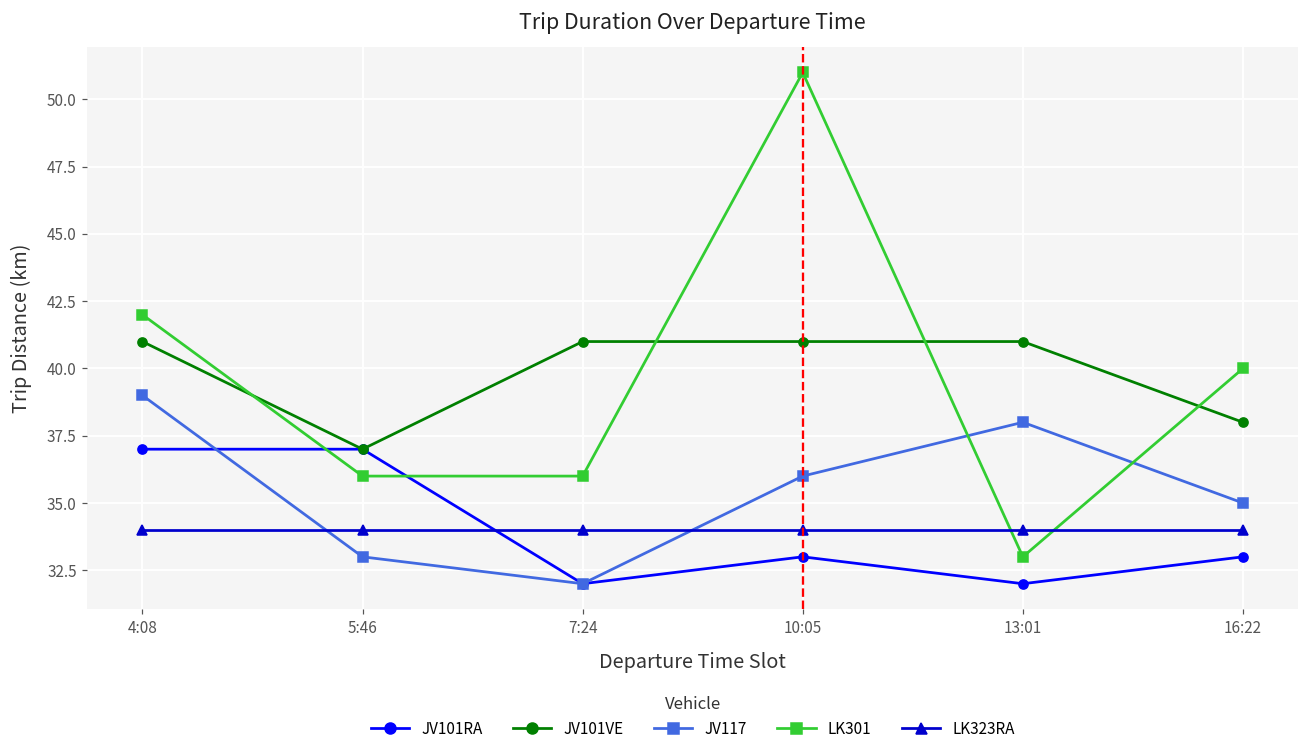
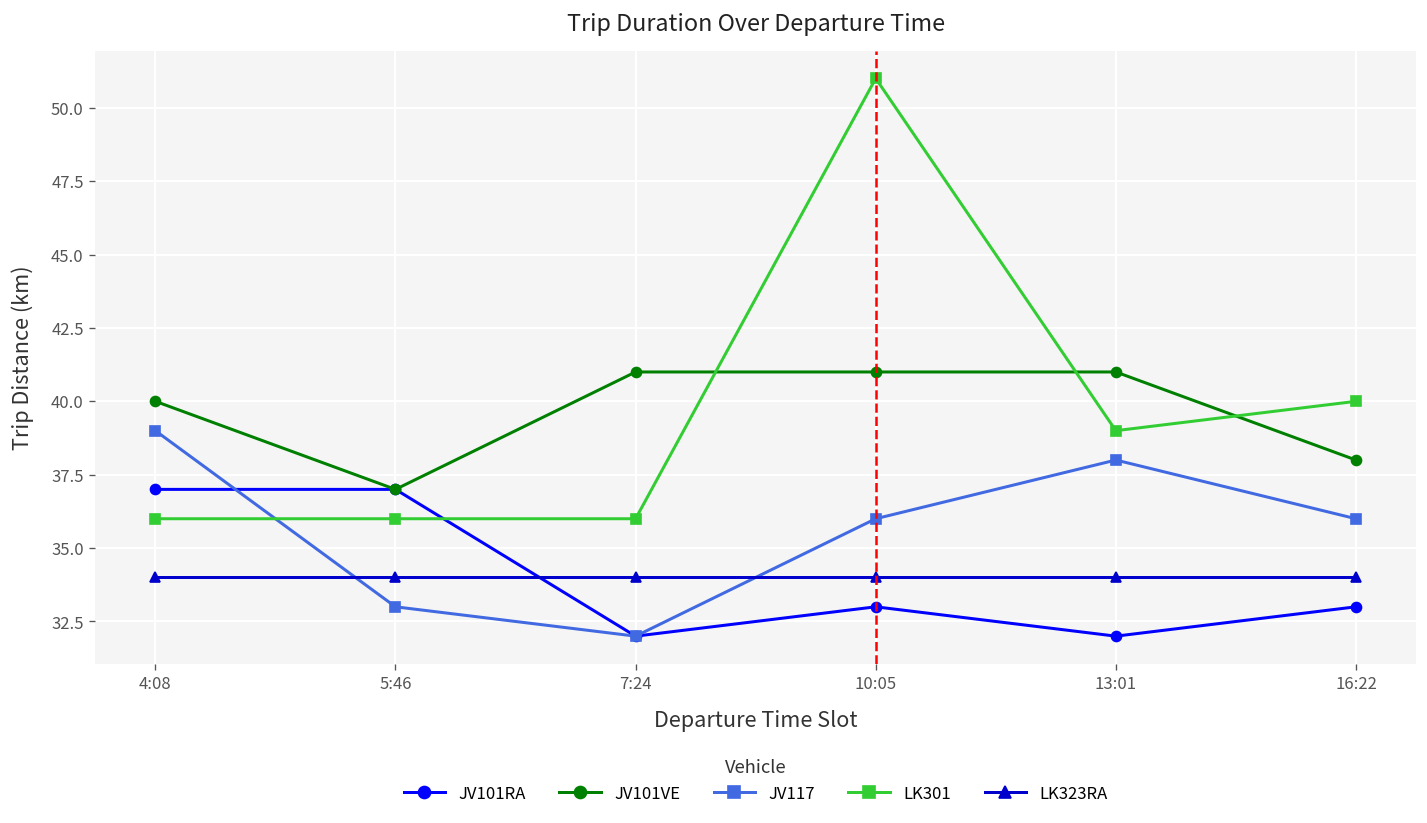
  {
    "JV101VE": {
-     "4:08": 41,
+     "4:08": 40,
      "7:24": 41,
      "10:05": 41,
      "13:01": 41,
      "16:22": 38
    },
    "JV117": {
      "4:08": 39,
      "5:46": 33,
      "10:05": 36,
      "13:01": 38,
-     "16:22": 35
+     "16:22": 36
    },
    "LK301": {
-     "4:08": 42,
+     "4:08": 36,
      "5:46": 36,
      "7:24": 36,
      "10:05": 51,
-     "13:01": 33,
+     "13:01": 39,
      "16:22": 40
    }
  }
